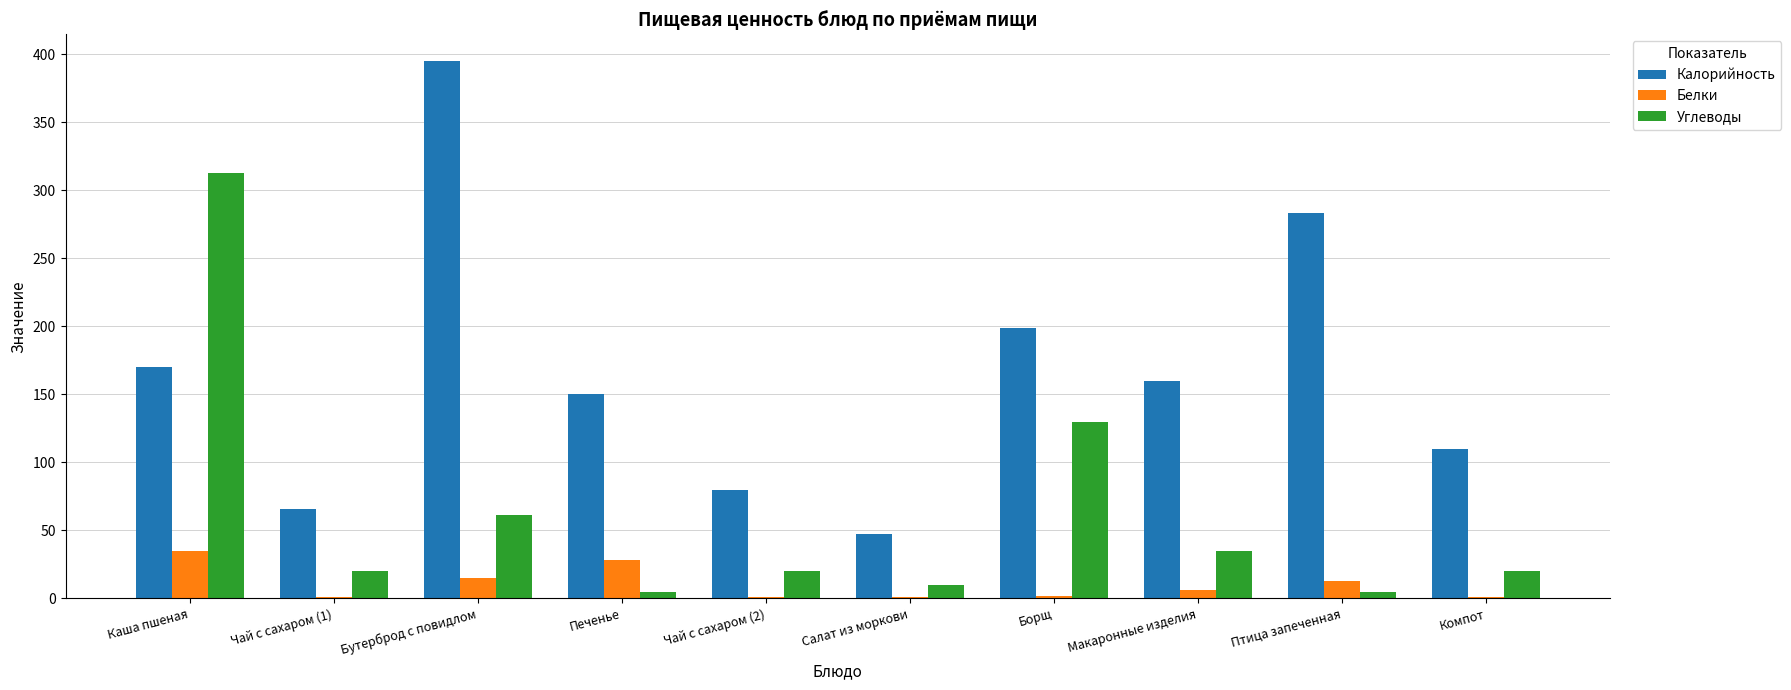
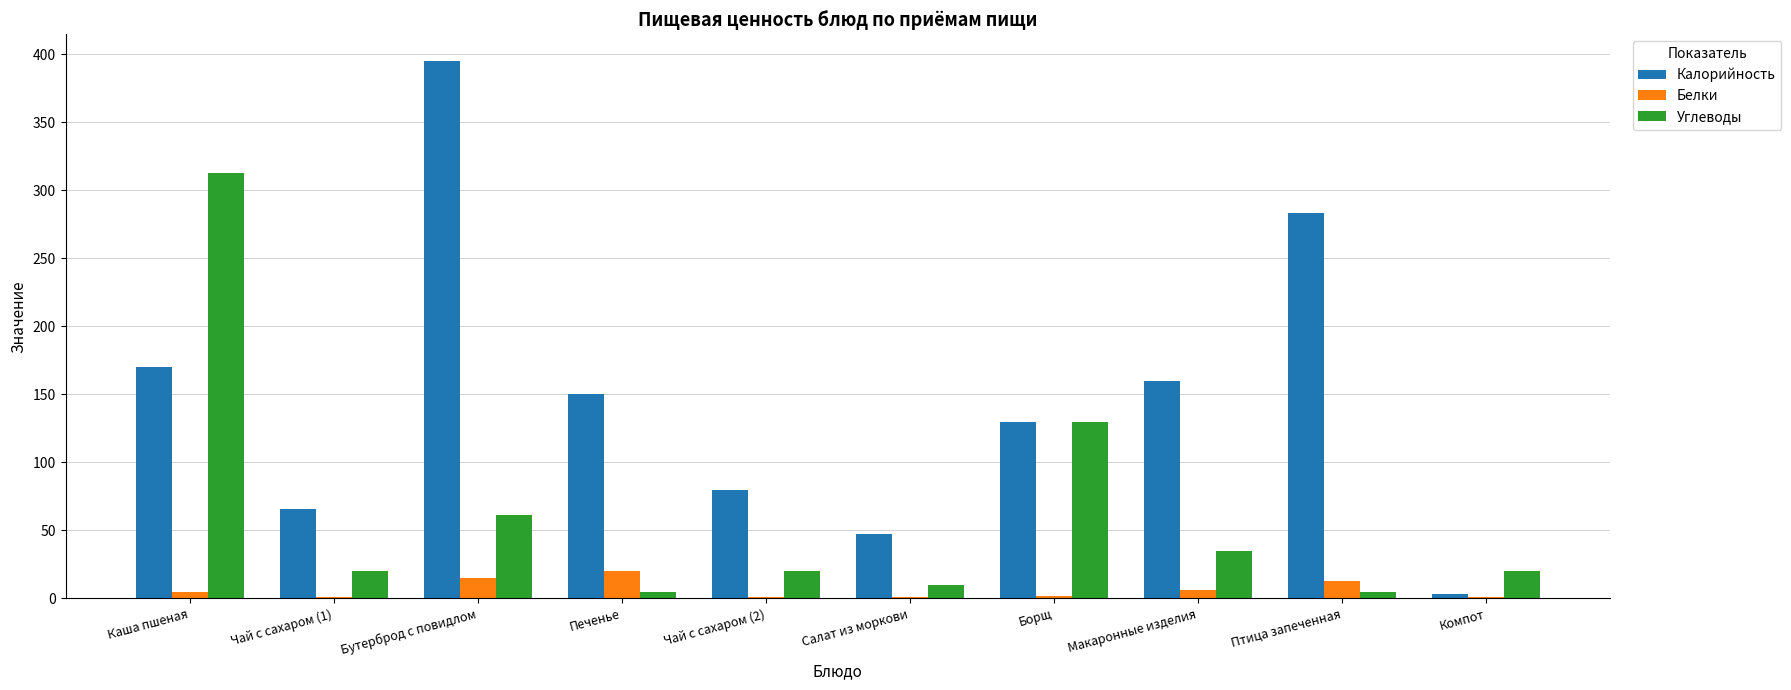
  {
    "Калорийность": {
      "Каша пшеная": 170,
      "Чай с сахаром (1)": 66,
      "Бутерброд с повидлом": 395,
      "Печенье": 150,
      "Чай с сахаром (2)": 80,
      "Салат из моркови": 47,
-     "Борщ": 199,
+     "Борщ": 130,
      "Макаронные изделия": 160,
      "Птица запеченная": 283,
-     "Компот": 110
+     "Компот": 3
    },
    "Белки": {
-     "Каша пшеная": 35,
+     "Каша пшеная": 5,
      "Бутерброд с повидлом": 15,
-     "Печенье": 28,
+     "Печенье": 20,
      "Борщ": 2,
      "Макаронные изделия": 6,
      "Птица запеченная": 13
    },
    "Углеводы": {
      "Каша пшеная": 313,
      "Чай с сахаром (1)": 20,
      "Бутерброд с повидлом": 61,
      "Печенье": 5,
      "Чай с сахаром (2)": 20,
      "Салат из моркови": 10,
      "Борщ": 130,
      "Макаронные изделия": 35,
      "Птица запеченная": 5,
      "Компот": 20
    }
  }
